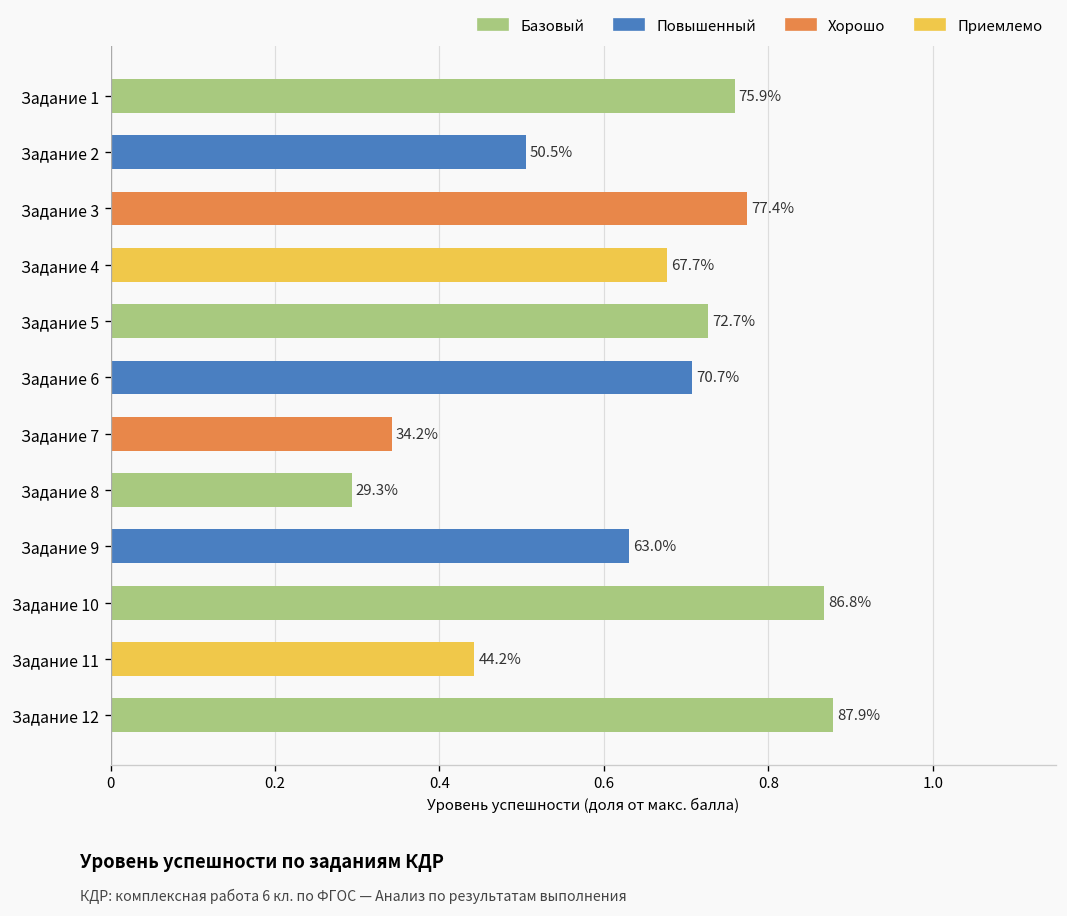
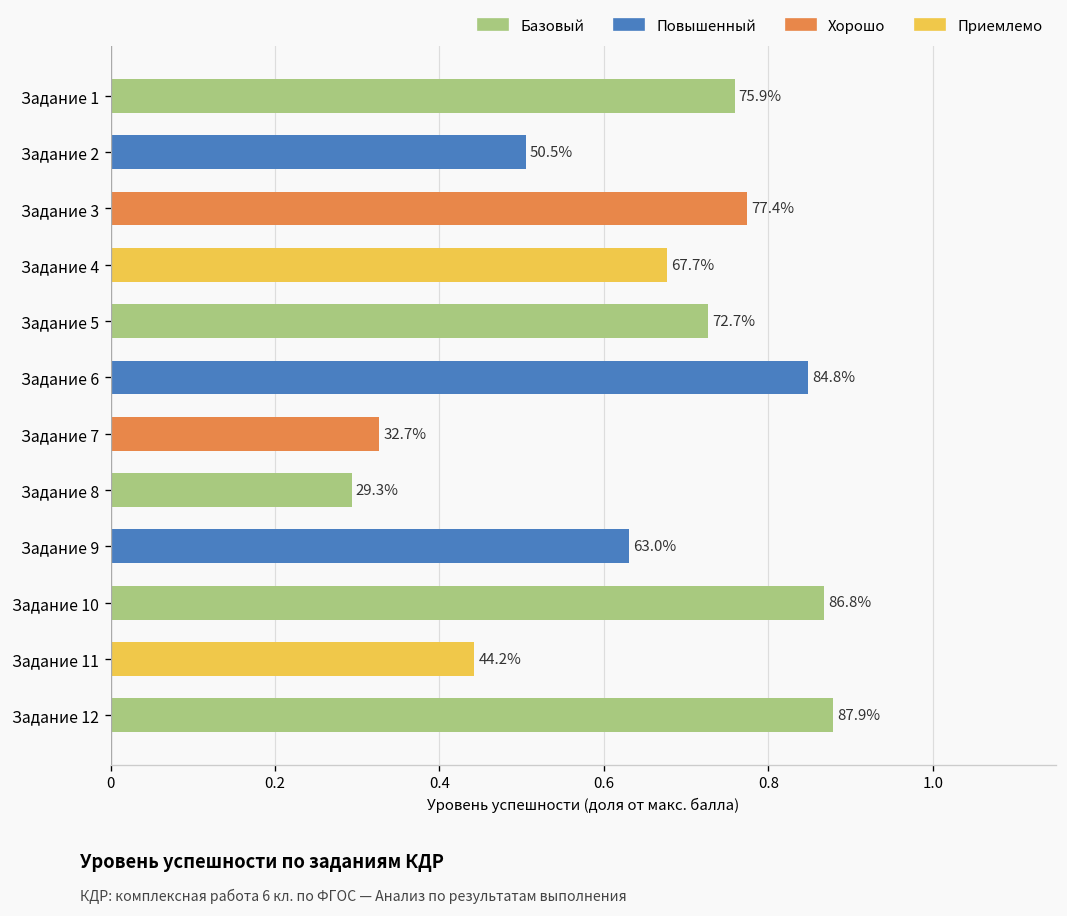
  {
    "Задание 1": "75.9%",
    "Задание 2": "50.5%",
    "Задание 3": "77.4%",
    "Задание 4": "67.7%",
    "Задание 5": "72.7%",
-   "Задание 6": "70.7%",
-   "Задание 7": "34.2%",
+   "Задание 6": "84.8%",
+   "Задание 7": "32.7%",
    "Задание 8": "29.3%",
    "Задание 9": "63.0%",
    "Задание 10": "86.8%",
    "Задание 11": "44.2%",
    "Задание 12": "87.9%"
  }
